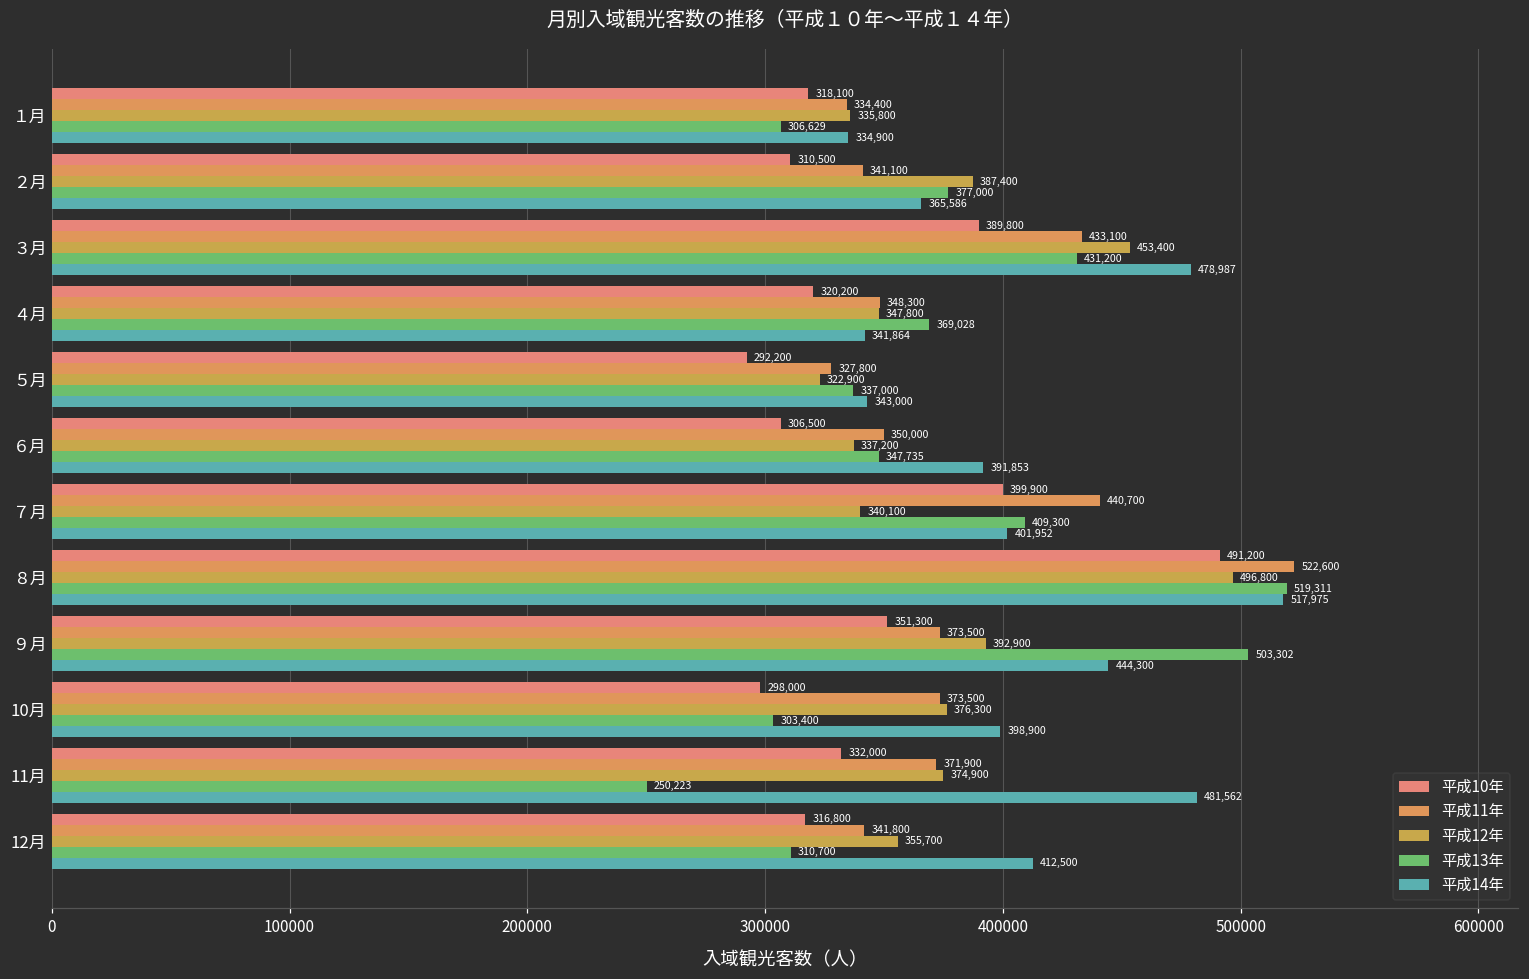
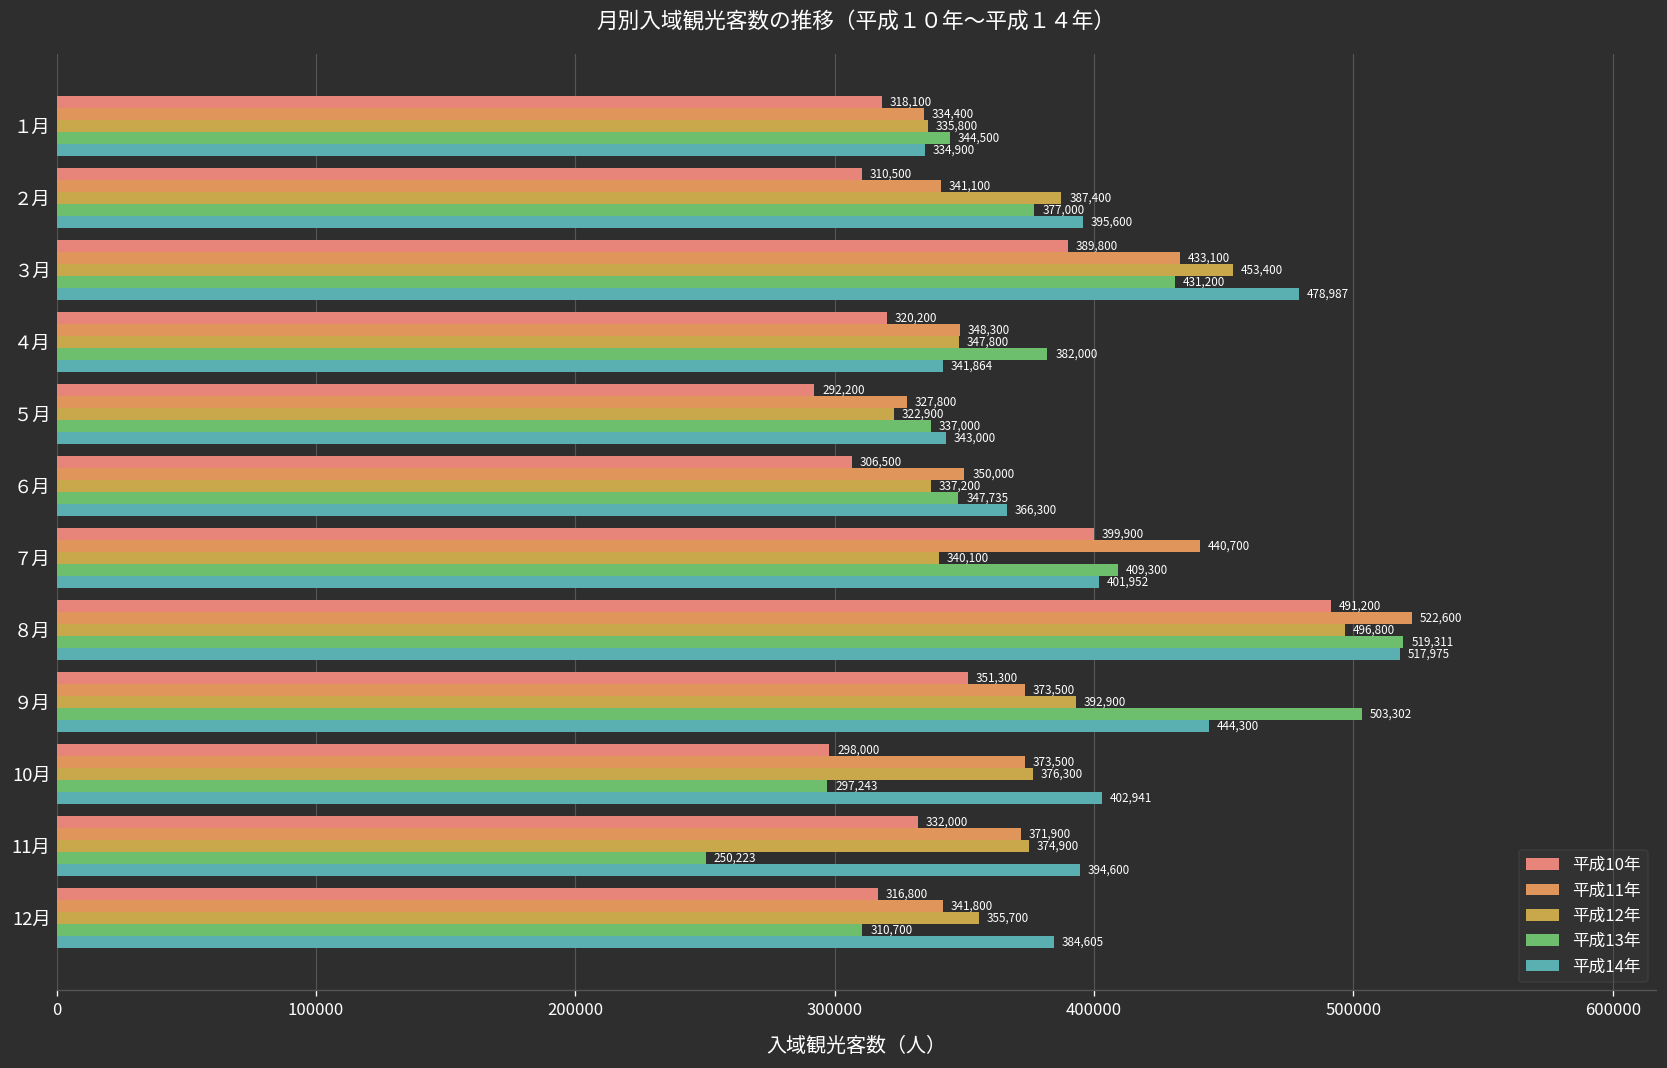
  {
    "平成13年": {
-     "１月": "306,629",
+     "１月": "344,500",
      "２月": "377,000",
      "３月": "431,200",
-     "４月": "369,028",
+     "４月": "382,000",
      "５月": "337,000",
      "６月": "347,735",
      "７月": "409,300",
      "８月": "519,311",
      "９月": "503,302",
-     "10月": "303,400",
+     "10月": "297,243",
      "11月": "250,223",
      "12月": "310,700"
    },
    "平成14年": {
      "１月": "334,900",
-     "２月": "365,586",
+     "２月": "395,600",
      "３月": "478,987",
      "４月": "341,864",
      "５月": "343,000",
-     "６月": "391,853",
+     "６月": "366,300",
      "７月": "401,952",
      "８月": "517,975",
      "９月": "444,300",
-     "10月": "398,900",
-     "11月": "481,562",
-     "12月": "412,500"
+     "10月": "402,941",
+     "11月": "394,600",
+     "12月": "384,605"
    }
  }
